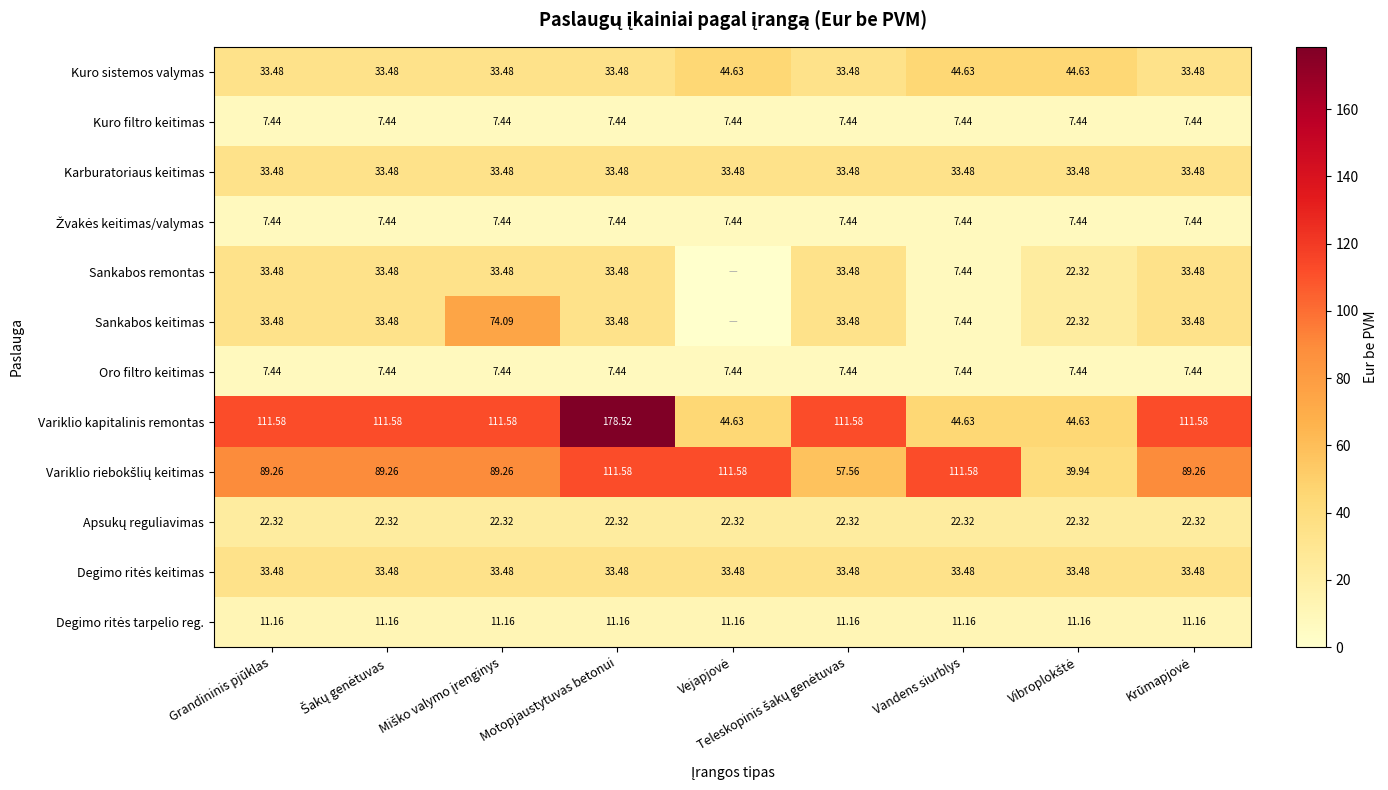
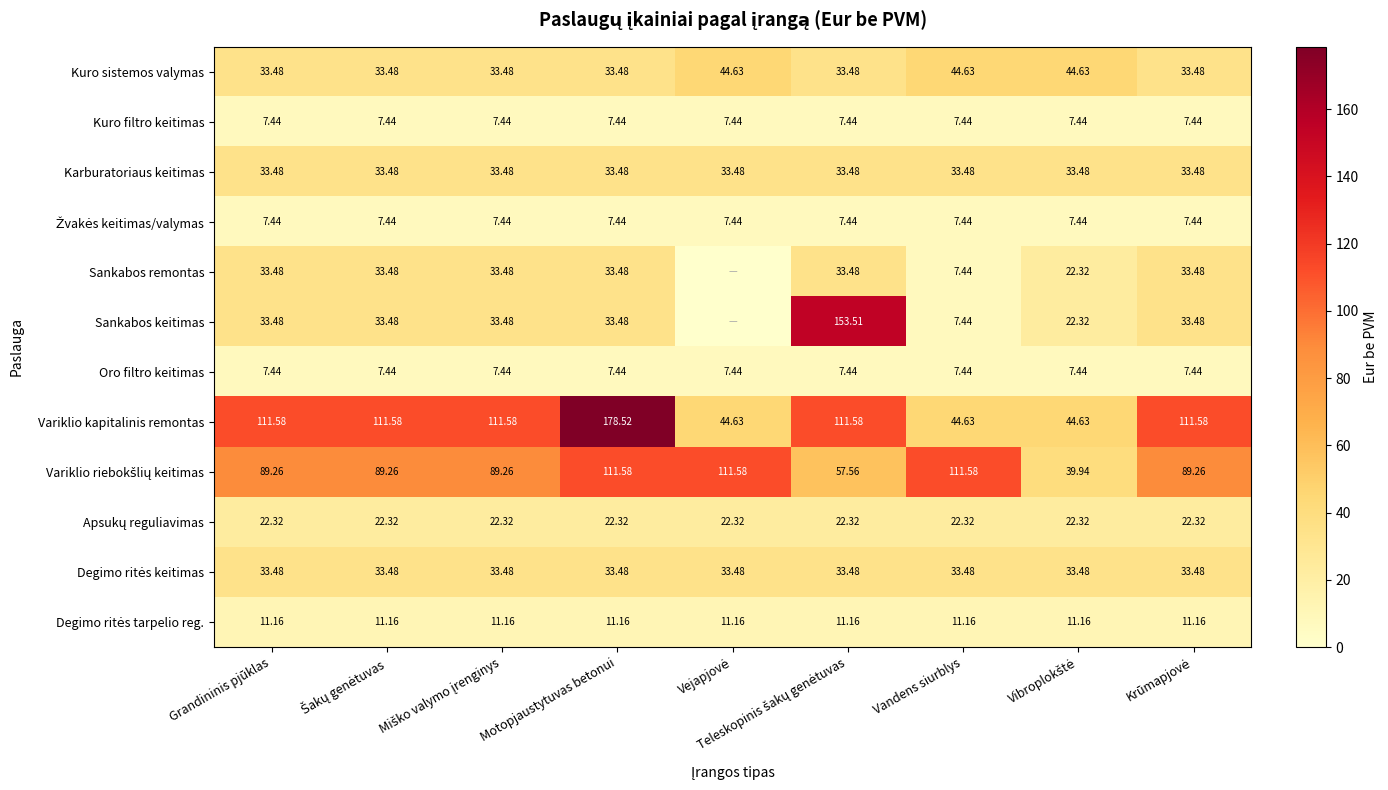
  {
    "Kuro sistemos valymas": {
      "Grandininis pjūklas": 33.48,
      "Šakų genėtuvas": 33.48,
      "Miško valymo įrenginys": 33.48,
      "Motopjaustytuvas betonui": 33.48,
      "Vejapjovė": 44.63,
      "Teleskopinis šakų genėtuvas": 33.48,
      "Vandens siurblys": 44.63,
      "Vibroplokštė": 44.63,
      "Krūmapjovė": 33.48
    },
    "Kuro filtro keitimas": {
      "Grandininis pjūklas": 7.44,
      "Šakų genėtuvas": 7.44,
      "Miško valymo įrenginys": 7.44,
      "Motopjaustytuvas betonui": 7.44,
      "Vejapjovė": 7.44,
      "Teleskopinis šakų genėtuvas": 7.44,
      "Vandens siurblys": 7.44,
      "Vibroplokštė": 7.44,
      "Krūmapjovė": 7.44
    },
    "Karburatoriaus keitimas": {
      "Grandininis pjūklas": 33.48,
      "Šakų genėtuvas": 33.48,
      "Miško valymo įrenginys": 33.48,
      "Motopjaustytuvas betonui": 33.48,
      "Vejapjovė": 33.48,
      "Teleskopinis šakų genėtuvas": 33.48,
      "Vandens siurblys": 33.48,
      "Vibroplokštė": 33.48,
      "Krūmapjovė": 33.48
    },
    "Žvakės keitimas/valymas": {
      "Grandininis pjūklas": 7.44,
      "Šakų genėtuvas": 7.44,
      "Miško valymo įrenginys": 7.44,
      "Motopjaustytuvas betonui": 7.44,
      "Vejapjovė": 7.44,
      "Teleskopinis šakų genėtuvas": 7.44,
      "Vandens siurblys": 7.44,
      "Vibroplokštė": 7.44,
      "Krūmapjovė": 7.44
    },
    "Sankabos remontas": {
      "Grandininis pjūklas": 33.48,
      "Šakų genėtuvas": 33.48,
      "Miško valymo įrenginys": 33.48,
      "Motopjaustytuvas betonui": 33.48,
      "Teleskopinis šakų genėtuvas": 33.48,
      "Vandens siurblys": 7.44,
      "Vibroplokštė": 22.32,
      "Krūmapjovė": 33.48
    },
    "Sankabos keitimas": {
      "Grandininis pjūklas": 33.48,
      "Šakų genėtuvas": 33.48,
-     "Miško valymo įrenginys": 74.09,
+     "Miško valymo įrenginys": 33.48,
      "Motopjaustytuvas betonui": 33.48,
-     "Teleskopinis šakų genėtuvas": 33.48,
+     "Teleskopinis šakų genėtuvas": 153.51,
      "Vandens siurblys": 7.44,
      "Vibroplokštė": 22.32,
      "Krūmapjovė": 33.48
    },
    "Oro filtro keitimas": {
      "Grandininis pjūklas": 7.44,
      "Šakų genėtuvas": 7.44,
      "Miško valymo įrenginys": 7.44,
      "Motopjaustytuvas betonui": 7.44,
      "Vejapjovė": 7.44,
      "Teleskopinis šakų genėtuvas": 7.44,
      "Vandens siurblys": 7.44,
      "Vibroplokštė": 7.44,
      "Krūmapjovė": 7.44
    },
    "Variklio kapitalinis remontas": {
      "Grandininis pjūklas": 111.58,
      "Šakų genėtuvas": 111.58,
      "Miško valymo įrenginys": 111.58,
      "Motopjaustytuvas betonui": 178.52,
      "Vejapjovė": 44.63,
      "Teleskopinis šakų genėtuvas": 111.58,
      "Vandens siurblys": 44.63,
      "Vibroplokštė": 44.63,
      "Krūmapjovė": 111.58
    },
    "Variklio riebokšlių keitimas": {
      "Grandininis pjūklas": 89.26,
      "Šakų genėtuvas": 89.26,
      "Miško valymo įrenginys": 89.26,
      "Motopjaustytuvas betonui": 111.58,
      "Vejapjovė": 111.58,
      "Teleskopinis šakų genėtuvas": 57.56,
      "Vandens siurblys": 111.58,
      "Vibroplokštė": 39.94,
      "Krūmapjovė": 89.26
    },
    "Apsukų reguliavimas": {
      "Grandininis pjūklas": 22.32,
      "Šakų genėtuvas": 22.32,
      "Miško valymo įrenginys": 22.32,
      "Motopjaustytuvas betonui": 22.32,
      "Vejapjovė": 22.32,
      "Teleskopinis šakų genėtuvas": 22.32,
      "Vandens siurblys": 22.32,
      "Vibroplokštė": 22.32,
      "Krūmapjovė": 22.32
    },
    "Degimo ritės keitimas": {
      "Grandininis pjūklas": 33.48,
      "Šakų genėtuvas": 33.48,
      "Miško valymo įrenginys": 33.48,
      "Motopjaustytuvas betonui": 33.48,
      "Vejapjovė": 33.48,
      "Teleskopinis šakų genėtuvas": 33.48,
      "Vandens siurblys": 33.48,
      "Vibroplokštė": 33.48,
      "Krūmapjovė": 33.48
    },
    "Degimo ritės tarpelio reg.": {
      "Grandininis pjūklas": 11.16,
      "Šakų genėtuvas": 11.16,
      "Miško valymo įrenginys": 11.16,
      "Motopjaustytuvas betonui": 11.16,
      "Vejapjovė": 11.16,
      "Teleskopinis šakų genėtuvas": 11.16,
      "Vandens siurblys": 11.16,
      "Vibroplokštė": 11.16,
      "Krūmapjovė": 11.16
    }
  }
